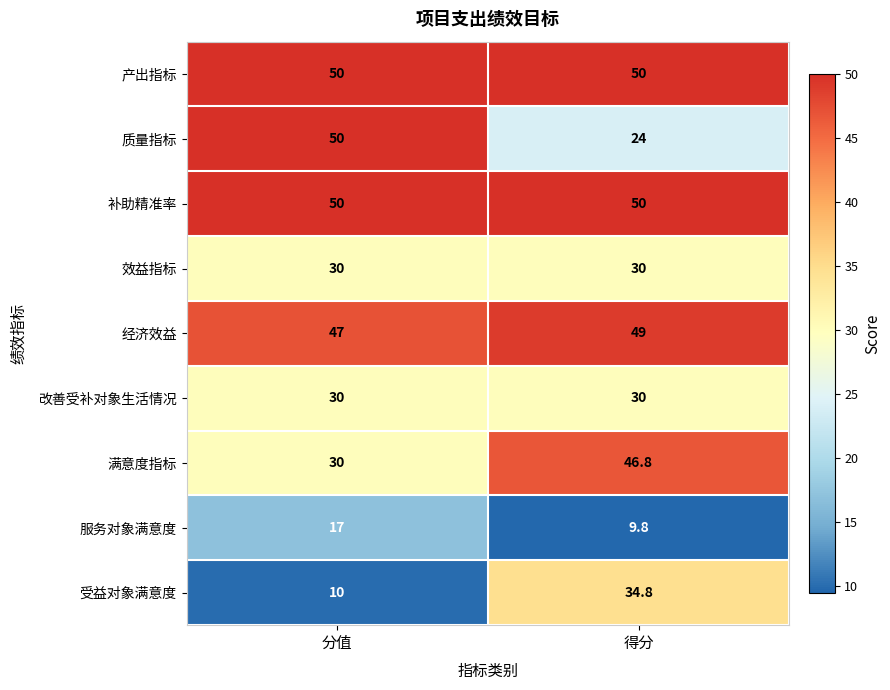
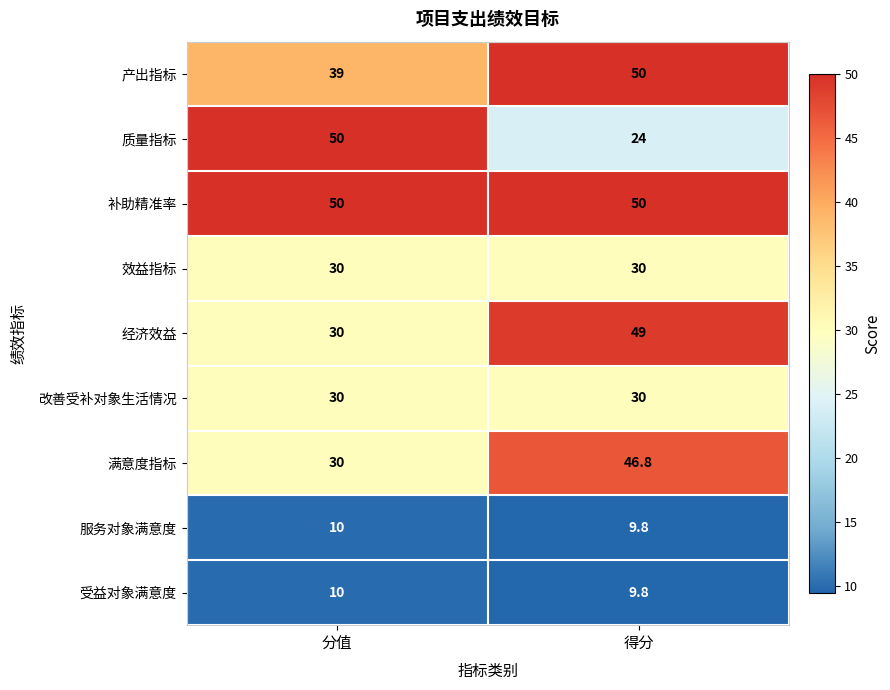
  {
    "产出指标": {
-     "分值": 50,
+     "分值": 39,
      "得分": 50
    },
    "质量指标": {
      "分值": 50,
      "得分": 24
    },
    "补助精准率": {
      "分值": 50,
      "得分": 50
    },
    "效益指标": {
      "分值": 30,
      "得分": 30
    },
    "经济效益": {
-     "分值": 47,
+     "分值": 30,
      "得分": 49
    },
    "改善受补对象生活情况": {
      "分值": 30,
      "得分": 30
    },
    "满意度指标": {
      "分值": 30,
      "得分": 46.8
    },
    "服务对象满意度": {
-     "分值": 17,
+     "分值": 10,
      "得分": 9.8
    },
    "受益对象满意度": {
      "分值": 10,
-     "得分": 34.8
+     "得分": 9.8
    }
  }
